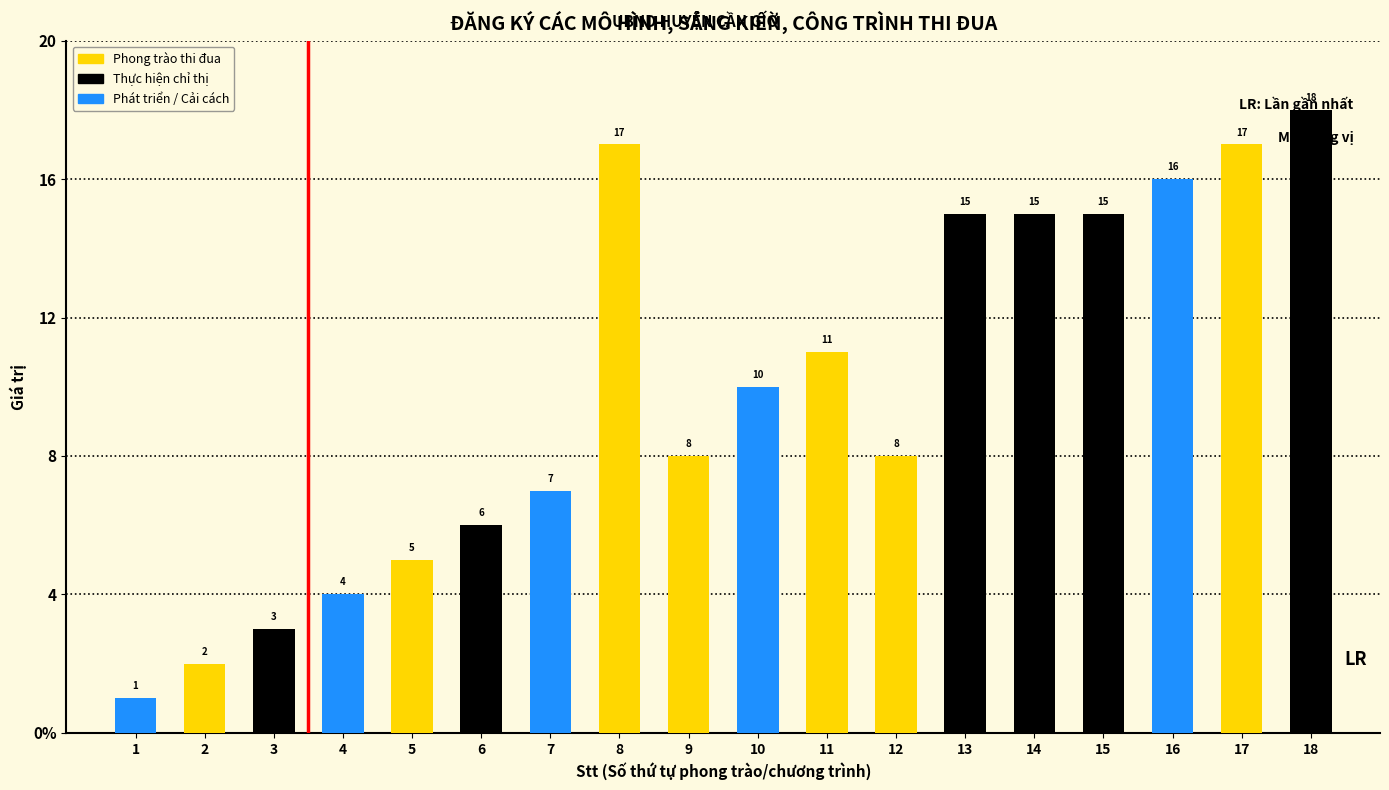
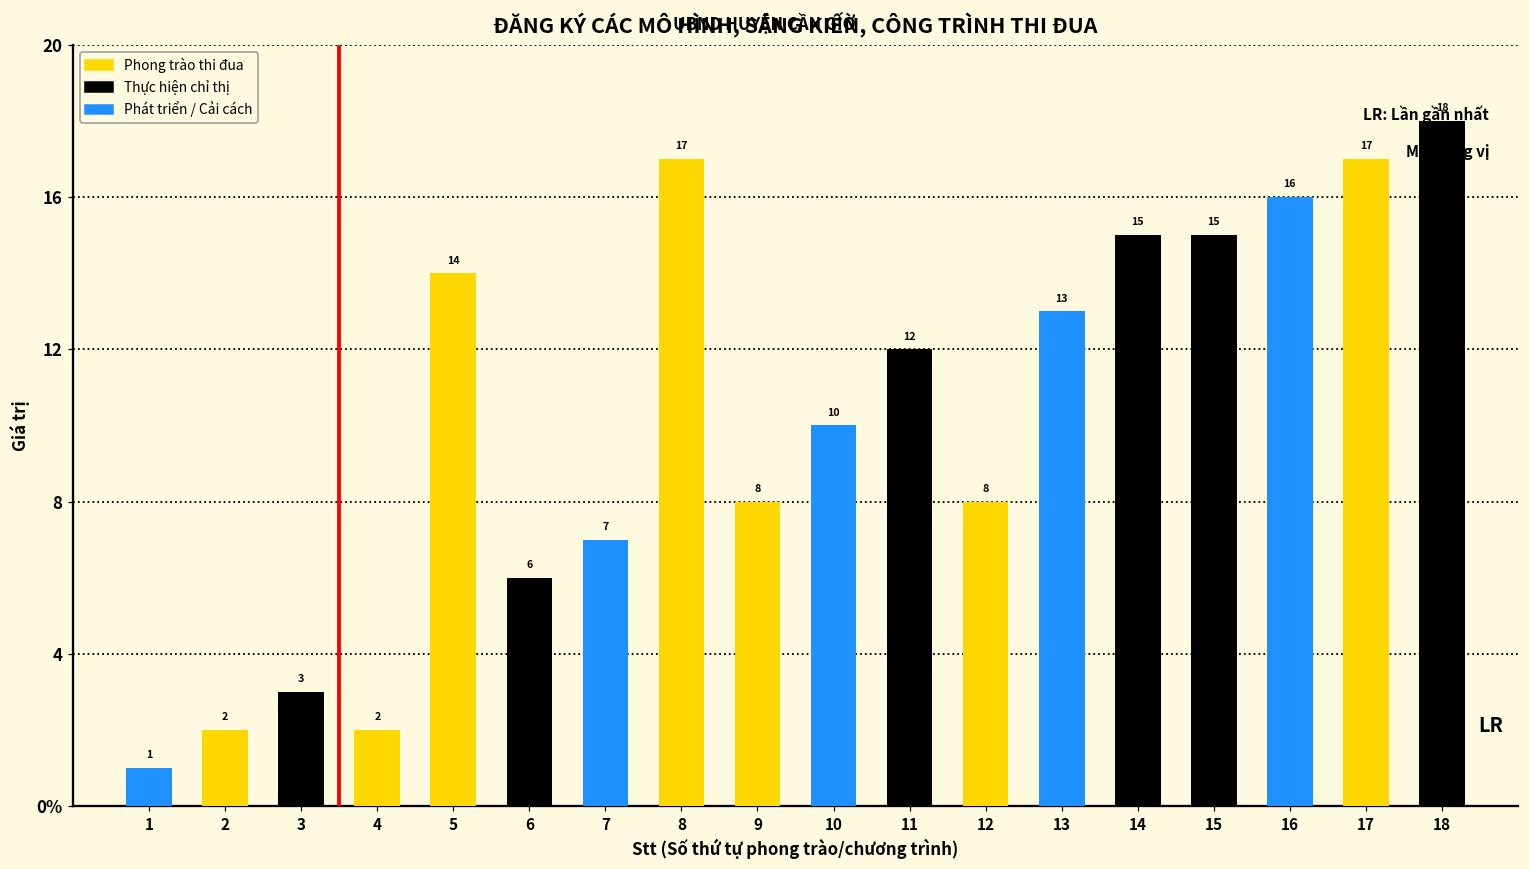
  {
    "1": 1,
    "2": 2,
    "3": 3,
-   "4": 4,
-   "5": 5,
+   "4": 2,
+   "5": 14,
    "6": 6,
    "7": 7,
    "8": 17,
    "9": 8,
    "10": 10,
-   "11": 11,
+   "11": 12,
    "12": 8,
-   "13": 15,
+   "13": 13,
    "14": 15,
    "15": 15,
    "16": 16,
    "17": 17
  }
